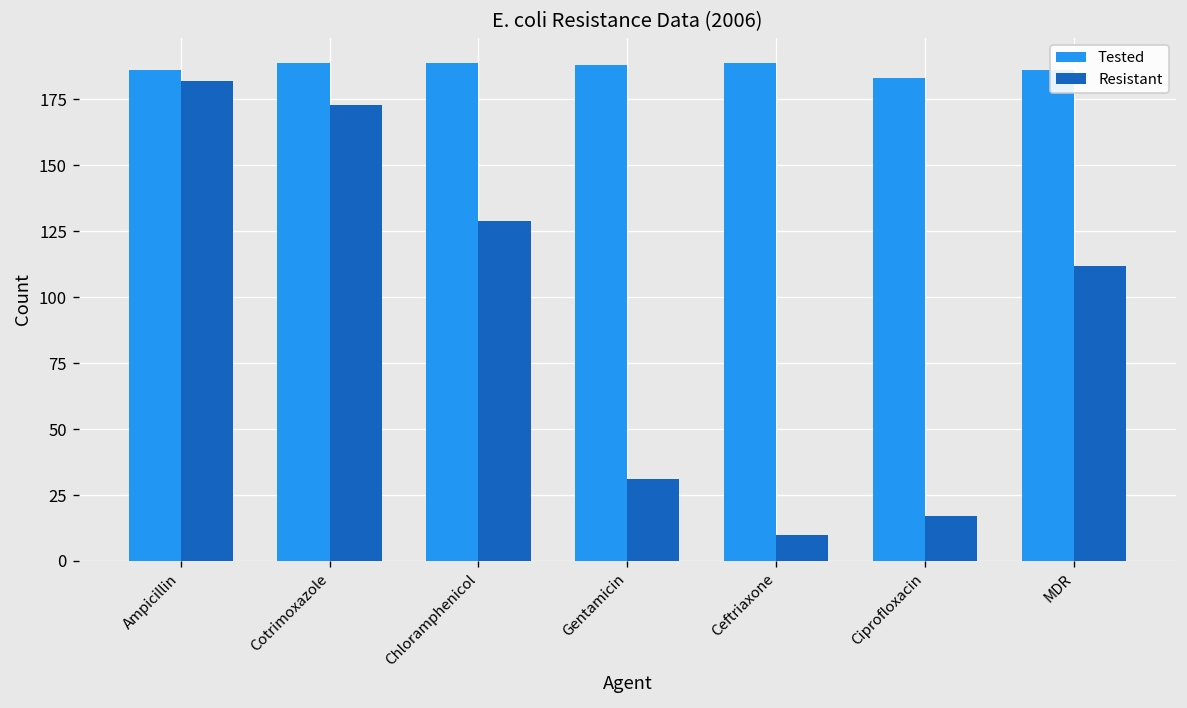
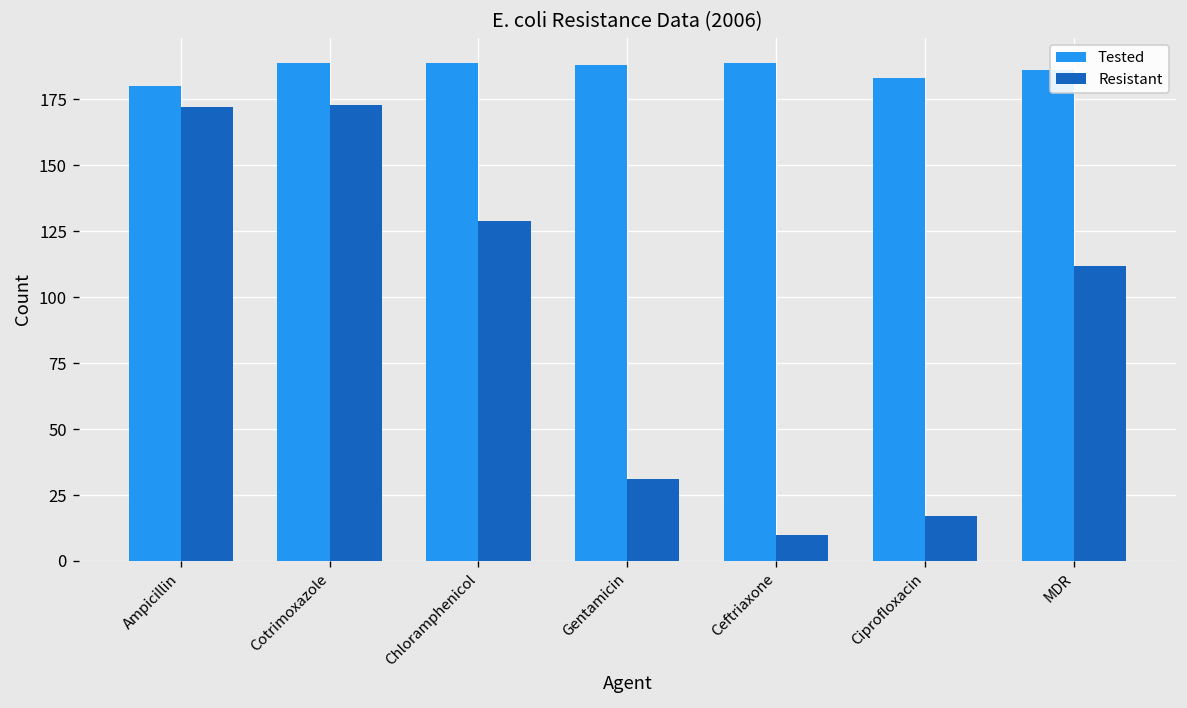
  {
    "Tested": {
-     "Ampicillin": 186,
+     "Ampicillin": 180,
      "Cotrimoxazole": 189,
      "Chloramphenicol": 189,
      "Gentamicin": 188,
      "Ceftriaxone": 189,
      "Ciprofloxacin": 183,
      "MDR": 186
    },
    "Resistant": {
-     "Ampicillin": 182,
+     "Ampicillin": 172,
      "Cotrimoxazole": 173,
      "Chloramphenicol": 129,
      "Gentamicin": 31,
      "Ceftriaxone": 10,
      "Ciprofloxacin": 17,
      "MDR": 112
    }
  }
